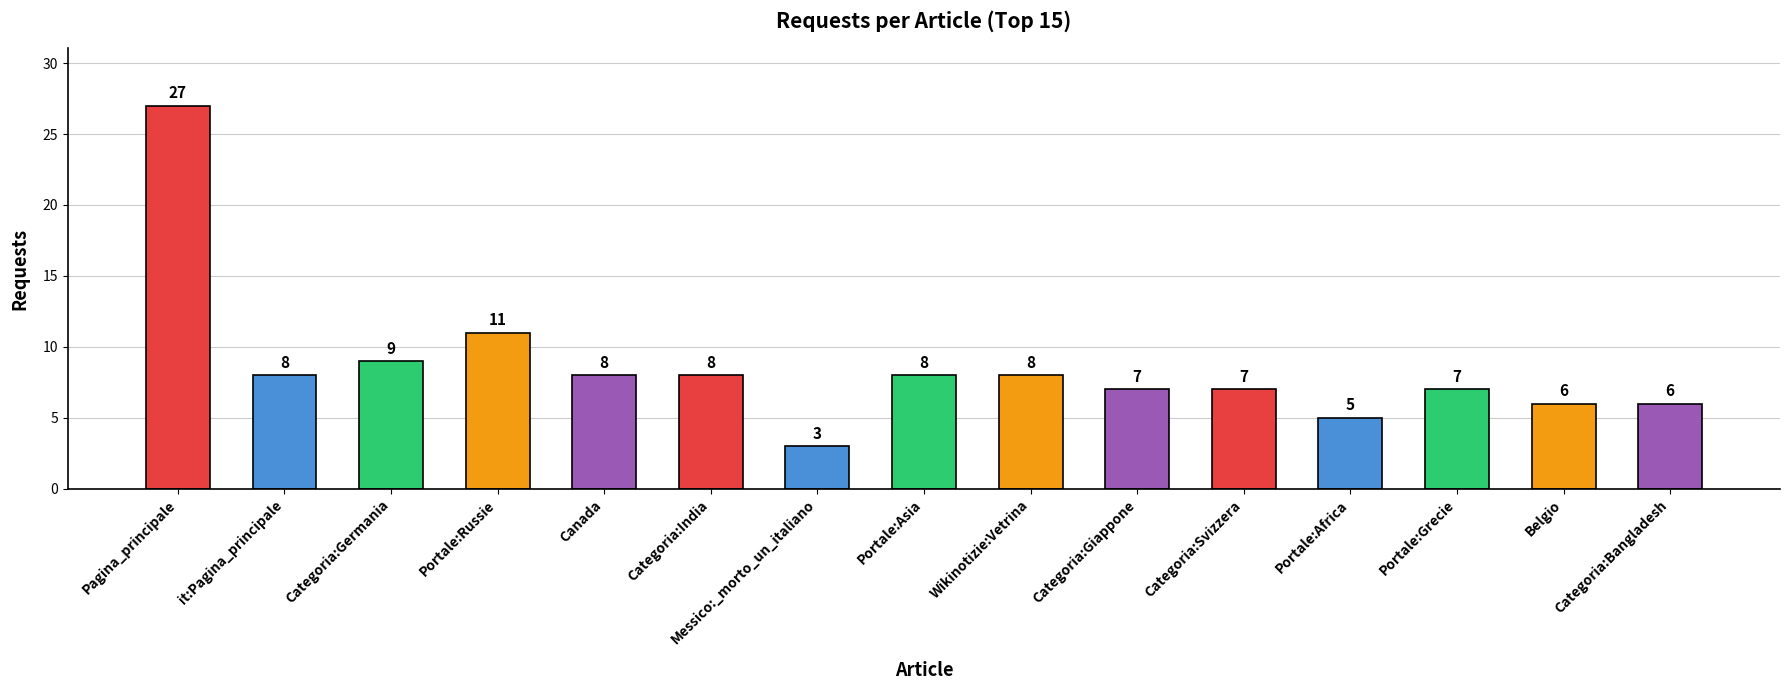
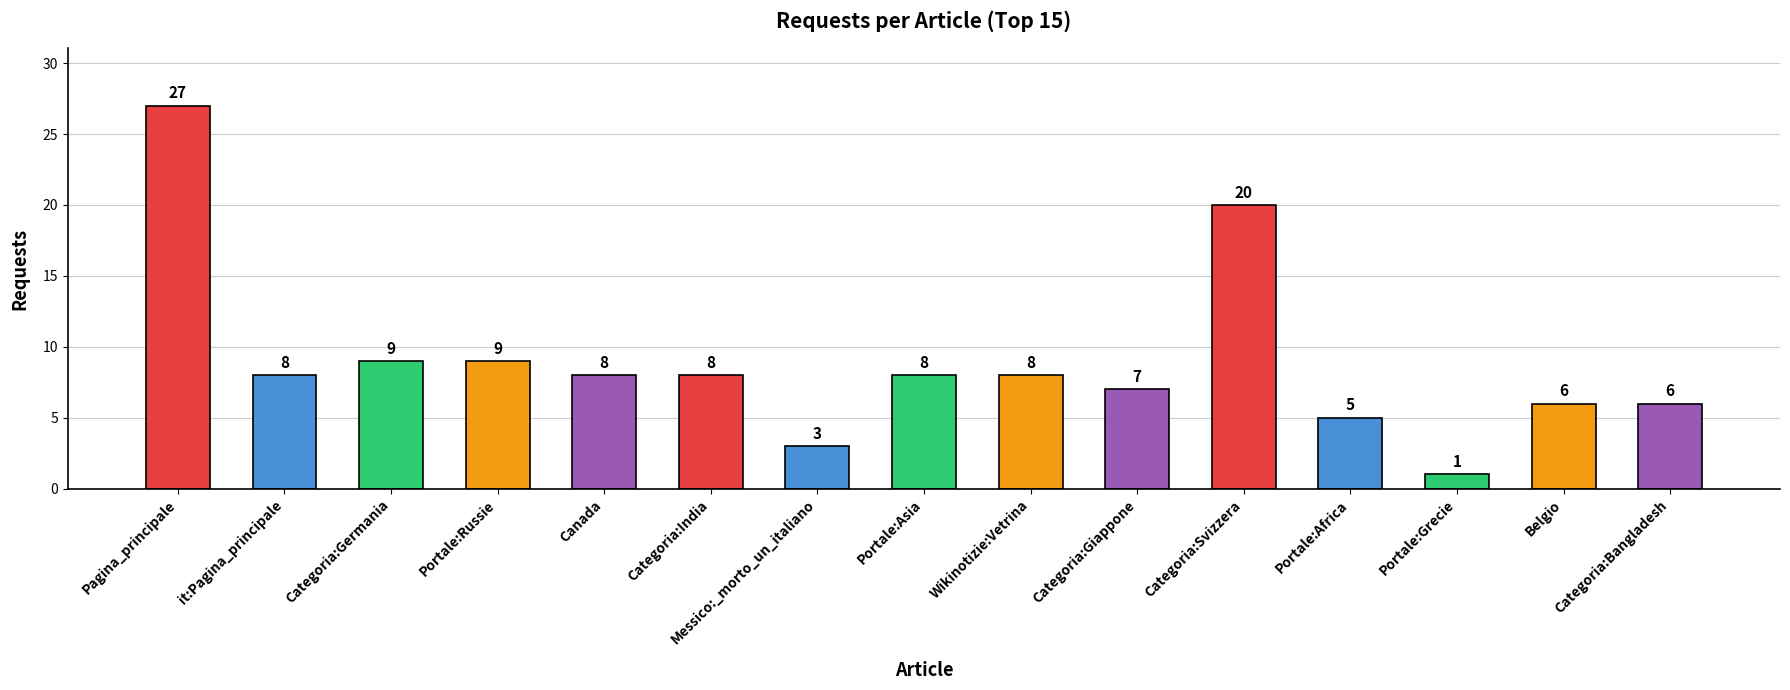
  {
    "Pagina_principale": 27,
    "it:Pagina_principale": 8,
    "Categoria:Germania": 9,
-   "Portale:Russie": 11,
+   "Portale:Russie": 9,
    "Canada": 8,
    "Categoria:India": 8,
    "Messico:_morto_un_italiano": 3,
    "Portale:Asia": 8,
    "Wikinotizie:Vetrina": 8,
    "Categoria:Giappone": 7,
-   "Categoria:Svizzera": 7,
+   "Categoria:Svizzera": 20,
    "Portale:Africa": 5,
-   "Portale:Grecie": 7,
+   "Portale:Grecie": 1,
    "Belgio": 6,
    "Categoria:Bangladesh": 6
  }
